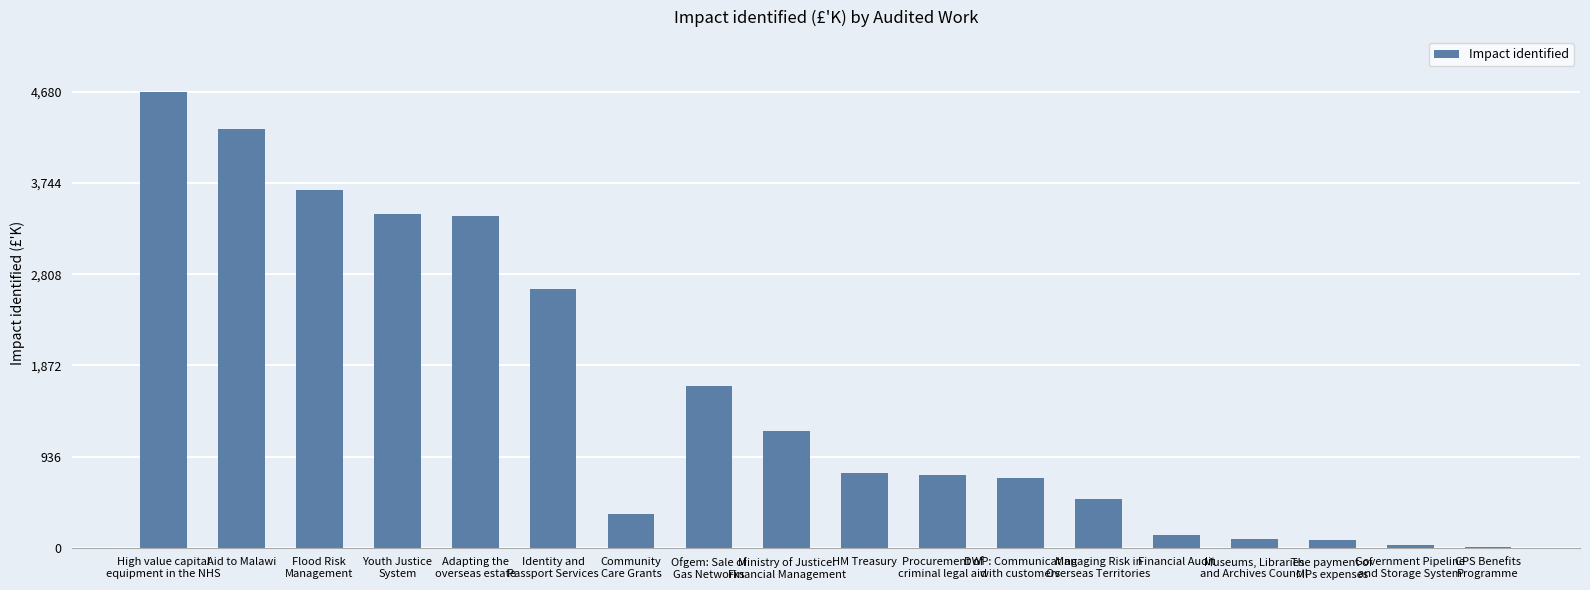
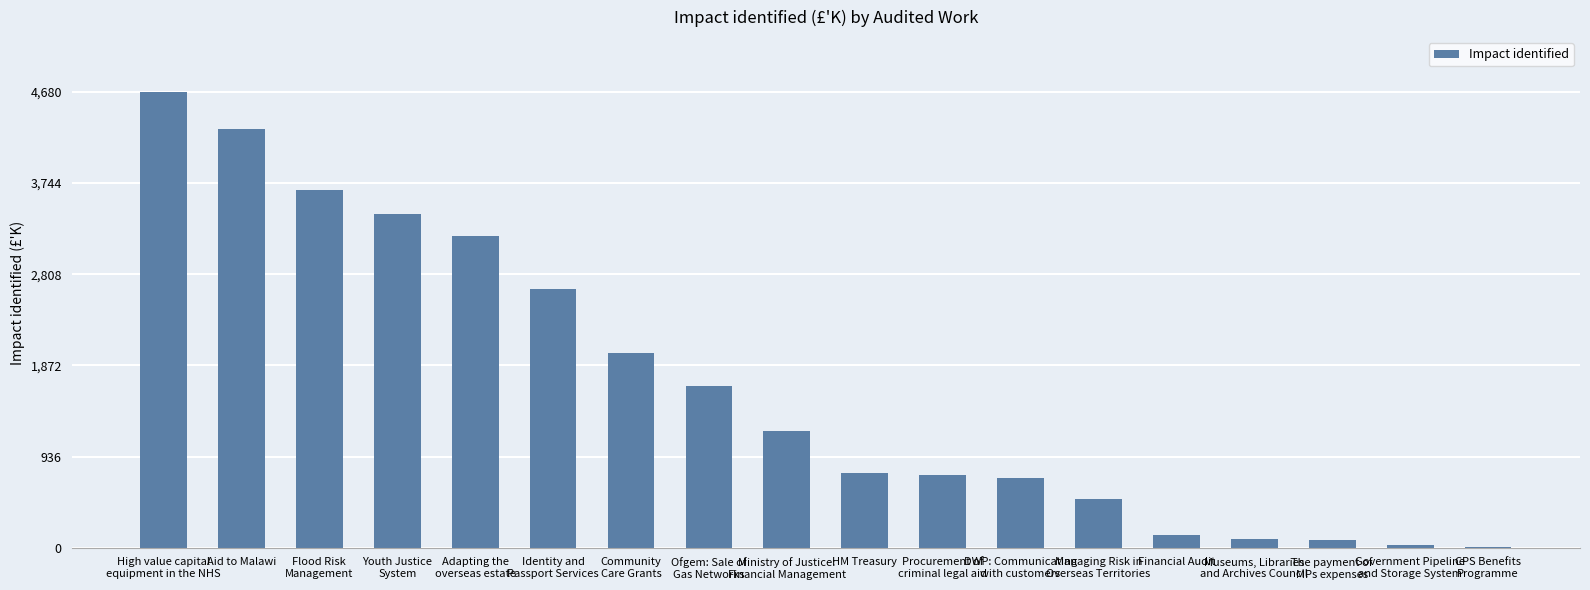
  {
    "High value capital equipment in the NHS": "4,700",
    "Flood Risk Management": "3,700",
    "Youth Justice System": "3,400",
-   "Adapting the overseas estate": "3,400",
+   "Adapting the overseas estate": "3,200",
    "Identity and Passport Services": "2,700",
-   "Community Care Grants": "300"
+   "Community Care Grants": "2,000"
  }
